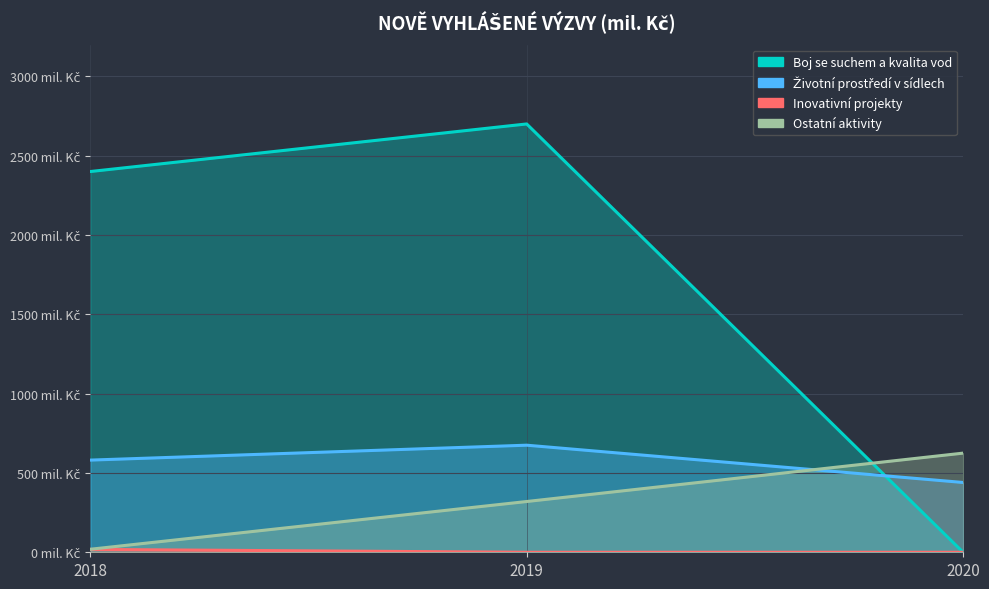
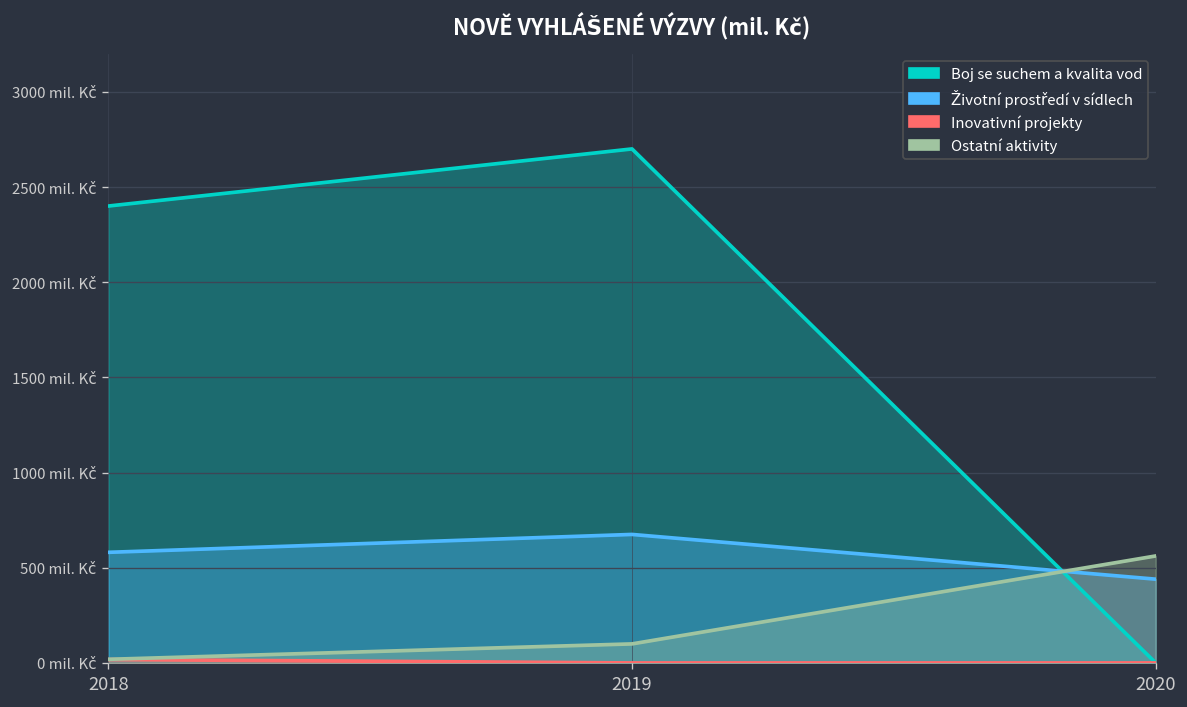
  {
    "Inovativní projekty": {
      "2019": "0 mil. Kč"
    },
    "Ostatní aktivity": {
-     "2019": "320 mil. Kč",
-     "2020": "630 mil. Kč"
+     "2019": "100 mil. Kč",
+     "2020": "560 mil. Kč"
    }
  }
